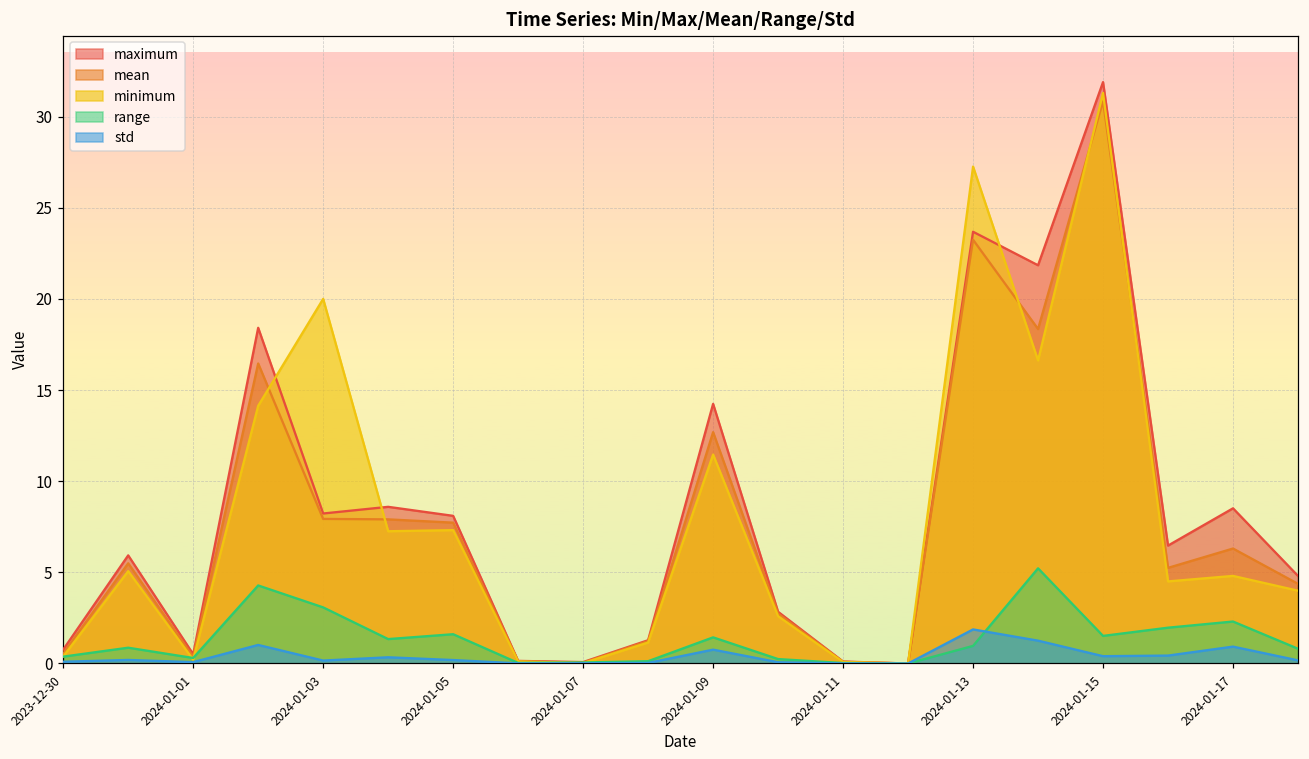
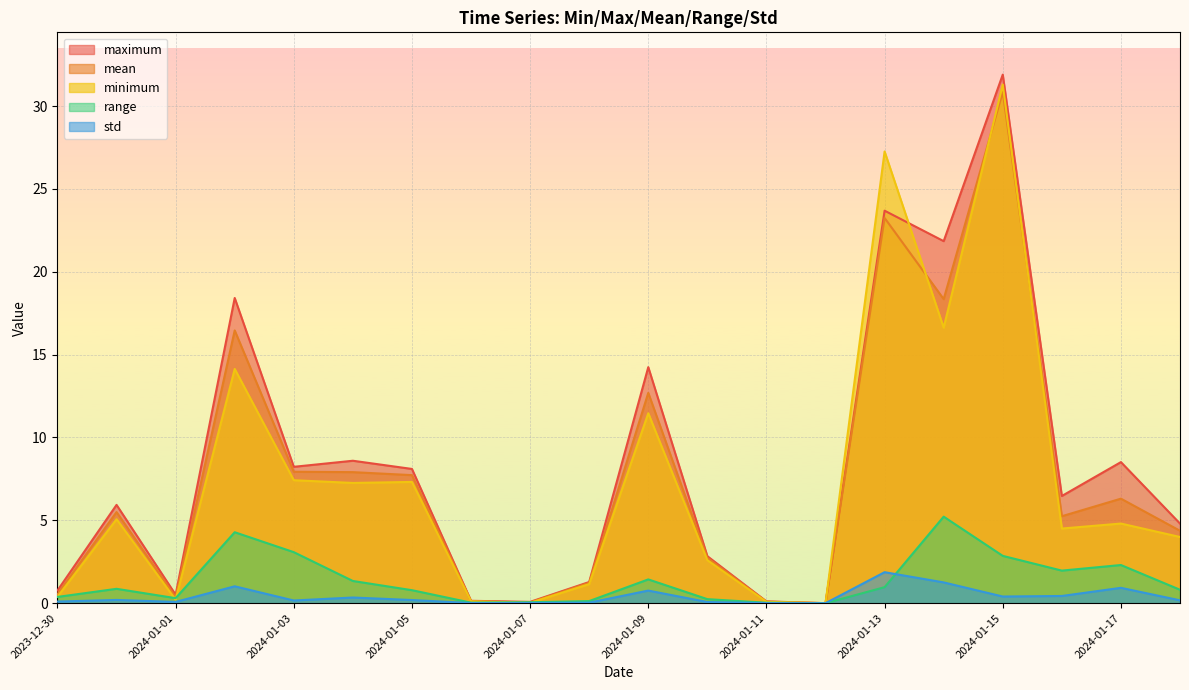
  {
    "minimum": {
-     "2024-01-03": 20.0,
+     "2024-01-03": 7.4,
      "2024-01-05": 7.3,
      "2024-01-09": 11.5,
      "2024-01-13": 27.3,
      "2024-01-15": 31.3,
      "2024-01-17": 4.8
    },
    "range": {
      "2024-01-03": 3.1,
-     "2024-01-05": 1.6,
+     "2024-01-05": 0.8,
      "2024-01-09": 1.4,
      "2024-01-13": 1.0,
-     "2024-01-15": 1.5,
+     "2024-01-15": 2.9,
      "2024-01-17": 2.3
    },
    "std": {
      "2023-12-30": 0.1,
      "2024-01-03": 0.2,
      "2024-01-05": 0.2,
      "2024-01-09": 0.8,
      "2024-01-13": 1.9,
      "2024-01-15": 0.4,
      "2024-01-17": 0.9
    }
  }
